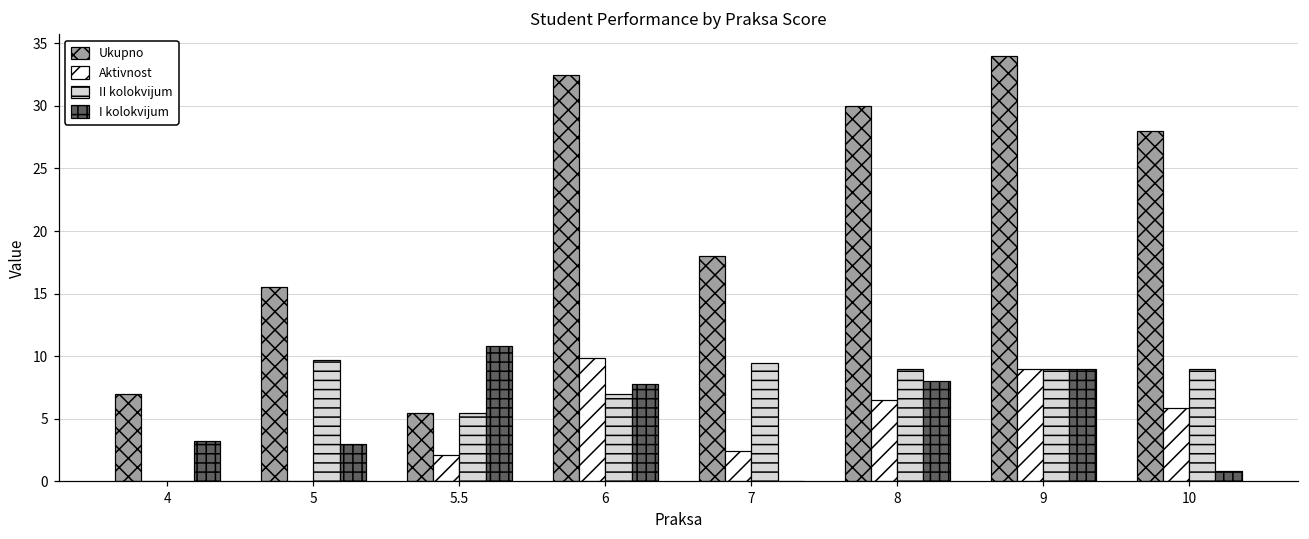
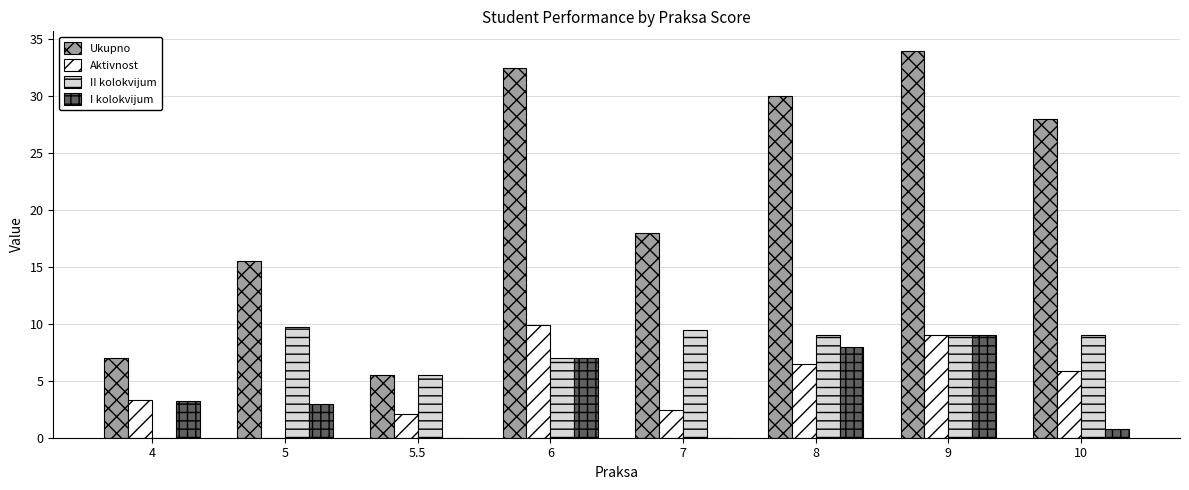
  {
    "Ukupno": {
      "4": 7.0,
      "5": 15.5,
      "5.5": 5.5,
      "6": 32.5,
      "7": 18.0,
      "8": 30.0,
      "9": 34.0,
      "10": 28.0
    },
    "Aktivnost": {
-     "4": 0.0,
+     "4": 3.3,
      "5": 0.0,
      "5.5": 2.1,
      "6": 9.9,
      "7": 2.4,
      "8": 6.5,
      "9": 9.0,
      "10": 5.9
    },
    "II kolokvijum": {
      "4": 0.0,
      "5": 9.7,
      "5.5": 5.5,
      "6": 7.0,
      "7": 9.5,
      "8": 9.0,
      "9": 9.0,
      "10": 9.0
    },
    "I kolokvijum": {
      "4": 3.2,
      "5": 3.0,
-     "5.5": 10.8,
-     "6": 7.8,
+     "5.5": 0.0,
+     "6": 7.0,
      "7": 0.0,
      "8": 8.0,
      "9": 9.0,
      "10": 0.8
    }
  }
